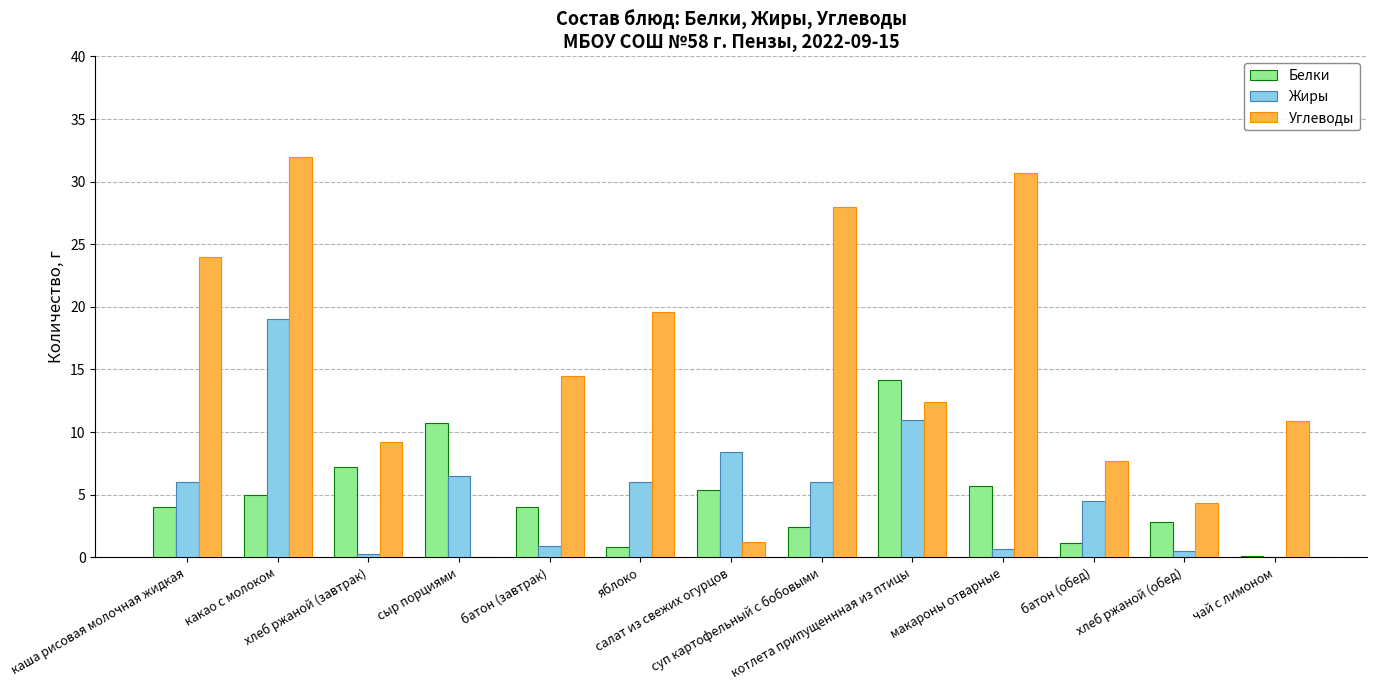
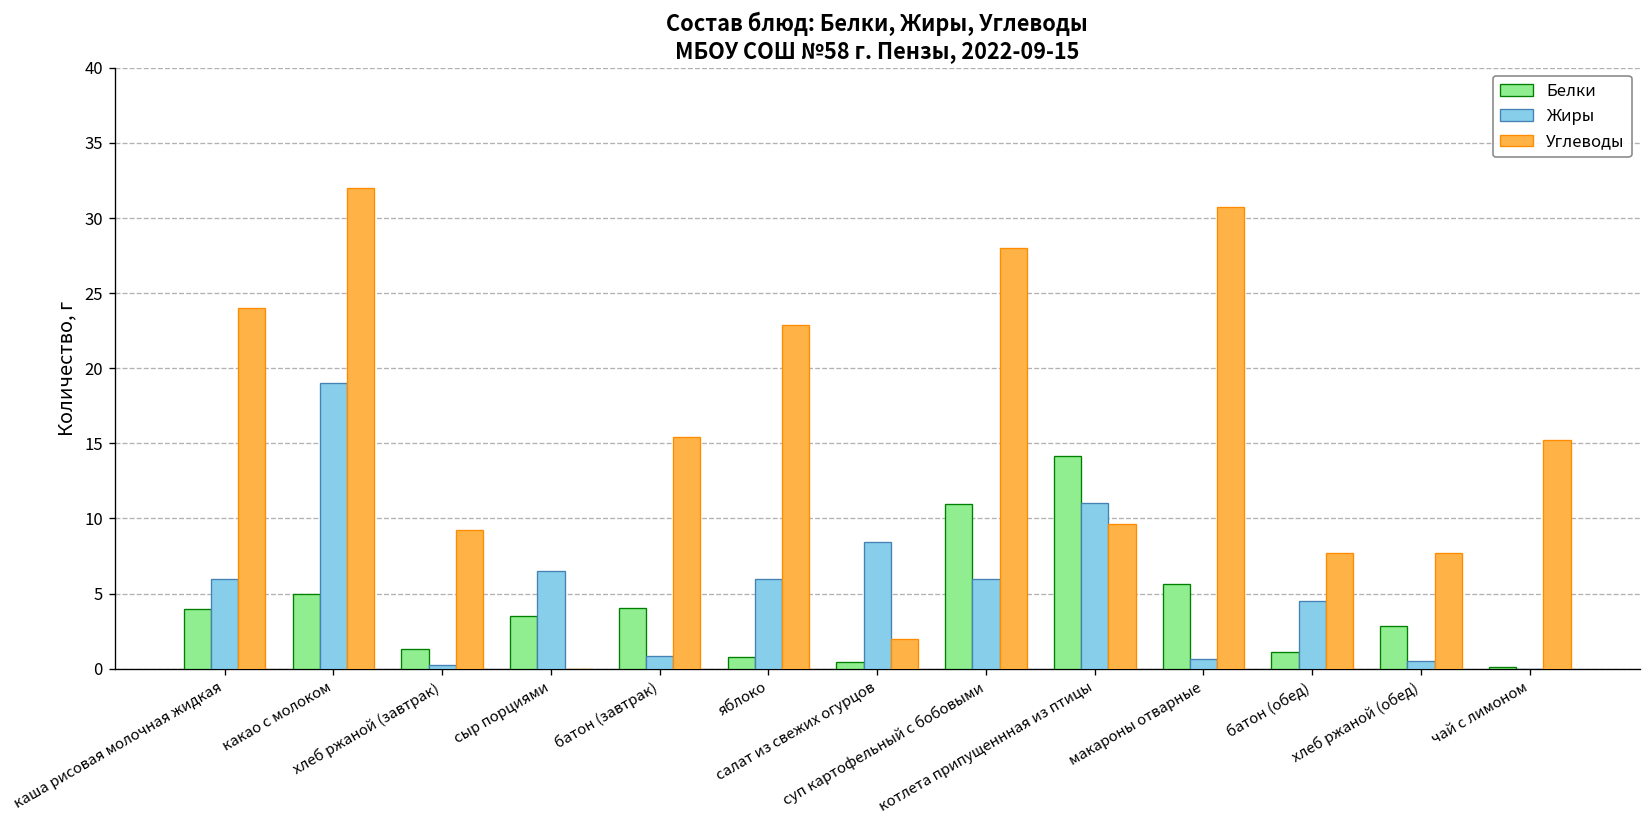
  {
    "Белки": {
      "каша рисовая молочная жидкая": 4.0,
      "какао с молоком": 5.0,
-     "хлеб ржаной (завтрак)": 7.2,
-     "сыр порциями": 10.7,
+     "хлеб ржаной (завтрак)": 1.3,
+     "сыр порциями": 3.5,
      "батон (завтрак)": 4.0,
      "яблоко": 0.8,
-     "салат из свежих огурцов": 5.4,
-     "суп картофельный с бобовыми": 2.4,
+     "салат из свежих огурцов": 0.4,
+     "суп картофельный с бобовыми": 11.0,
      "котлета припущеннная из птицы": 14.2,
      "макароны отварные": 5.7,
      "батон (обед)": 1.1,
      "хлеб ржаной (обед)": 2.8
    },
    "Жиры": {
      "каша рисовая молочная жидкая": 6.0,
      "какао с молоком": 19.0,
      "хлеб ржаной (завтрак)": 0.2,
      "сыр порциями": 6.5,
      "батон (завтрак)": 0.9,
      "яблоко": 6.0,
      "салат из свежих огурцов": 8.4,
      "суп картофельный с бобовыми": 6.0,
      "котлета припущеннная из птицы": 11.0,
      "макароны отварные": 0.7,
      "батон (обед)": 4.5,
      "хлеб ржаной (обед)": 0.5,
      "чай с лимоном": 0.0
    },
    "Углеводы": {
      "каша рисовая молочная жидкая": 24.0,
      "какао с молоком": 32.0,
      "хлеб ржаной (завтрак)": 9.2,
      "сыр порциями": 0.0,
-     "батон (завтрак)": 14.5,
-     "яблоко": 19.6,
-     "салат из свежих огурцов": 1.2,
+     "батон (завтрак)": 15.4,
+     "яблоко": 22.9,
+     "салат из свежих огурцов": 2.0,
      "суп картофельный с бобовыми": 28.0,
-     "котлета припущеннная из птицы": 12.4,
+     "котлета припущеннная из птицы": 9.6,
      "макароны отварные": 30.7,
      "батон (обед)": 7.7,
-     "хлеб ржаной (обед)": 4.3,
-     "чай с лимоном": 10.9
+     "хлеб ржаной (обед)": 7.7,
+     "чай с лимоном": 15.2
    }
  }
